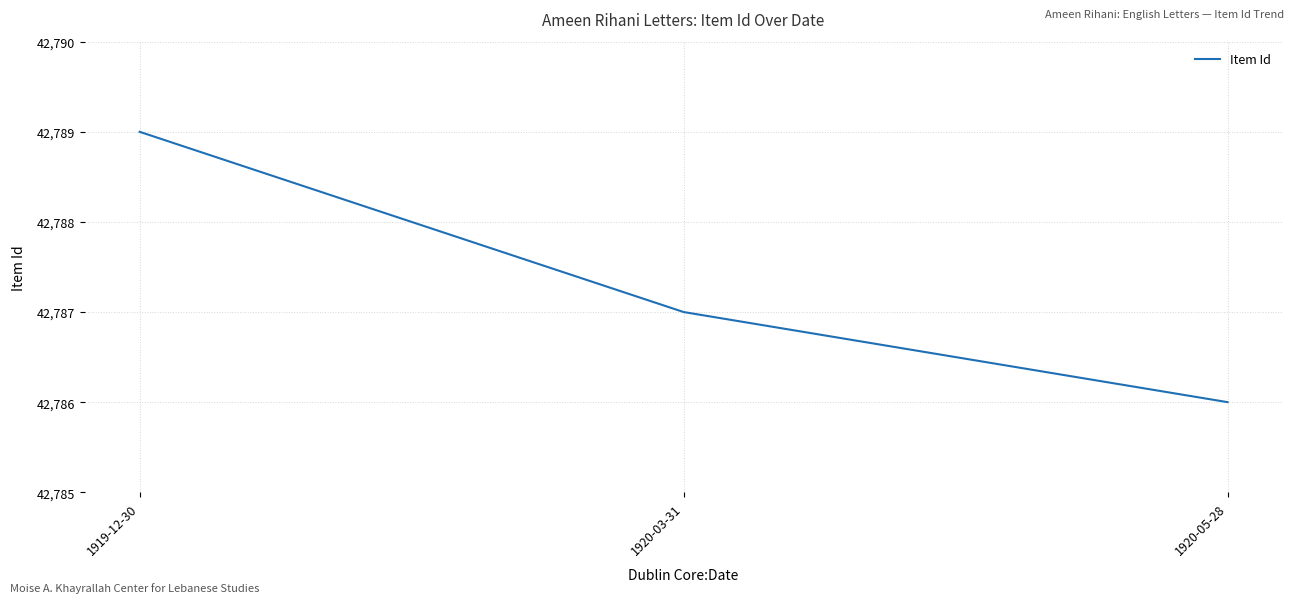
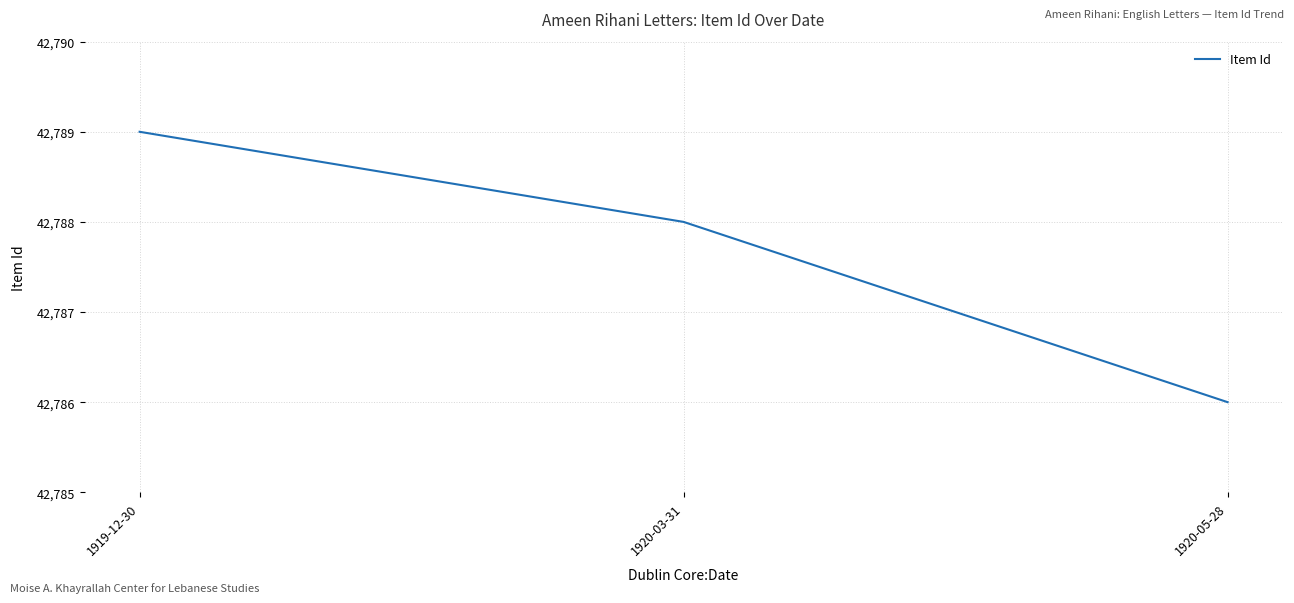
  {
    "1919-12-30": "42,789",
-   "1920-03-31": "42,787",
+   "1920-03-31": "42,788",
    "1920-05-28": "42,786"
  }
